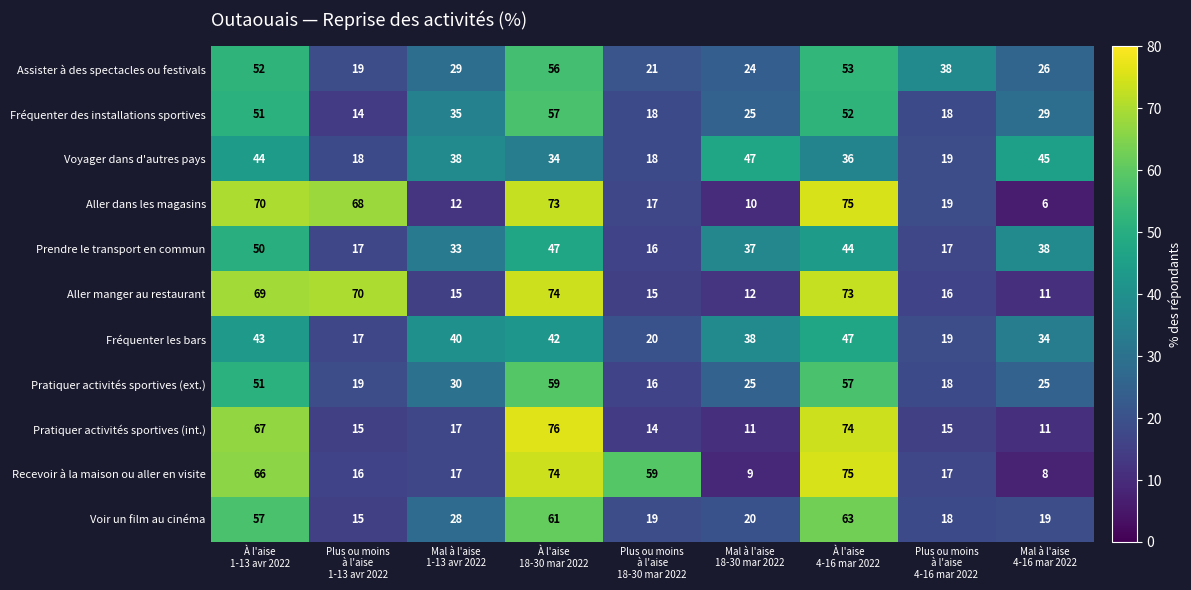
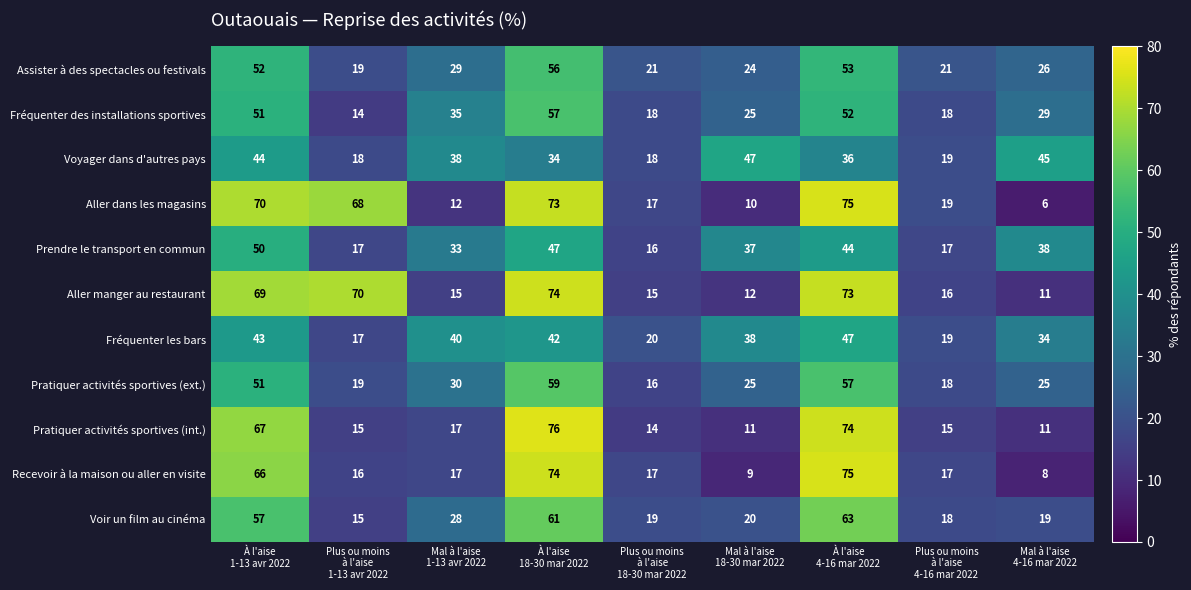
  {
    "Assister à des spectacles ou festivals": {
      "À l'aise 1-13 avr 2022": 52,
      "Plus ou moins à l'aise 1-13 avr 2022": 19,
      "Mal à l'aise 1-13 avr 2022": 29,
      "À l'aise 18-30 mar 2022": 56,
      "Plus ou moins à l'aise 18-30 mar 2022": 21,
      "Mal à l'aise 18-30 mar 2022": 24,
      "À l'aise 4-16 mar 2022": 53,
-     "Plus ou moins à l'aise 4-16 mar 2022": 38,
+     "Plus ou moins à l'aise 4-16 mar 2022": 21,
      "Mal à l'aise 4-16 mar 2022": 26
    },
    "Fréquenter des installations sportives": {
      "À l'aise 1-13 avr 2022": 51,
      "Plus ou moins à l'aise 1-13 avr 2022": 14,
      "Mal à l'aise 1-13 avr 2022": 35,
      "À l'aise 18-30 mar 2022": 57,
      "Plus ou moins à l'aise 18-30 mar 2022": 18,
      "Mal à l'aise 18-30 mar 2022": 25,
      "À l'aise 4-16 mar 2022": 52,
      "Plus ou moins à l'aise 4-16 mar 2022": 18,
      "Mal à l'aise 4-16 mar 2022": 29
    },
    "Voyager dans d'autres pays": {
      "À l'aise 1-13 avr 2022": 44,
      "Plus ou moins à l'aise 1-13 avr 2022": 18,
      "Mal à l'aise 1-13 avr 2022": 38,
      "À l'aise 18-30 mar 2022": 34,
      "Plus ou moins à l'aise 18-30 mar 2022": 18,
      "Mal à l'aise 18-30 mar 2022": 47,
      "À l'aise 4-16 mar 2022": 36,
      "Plus ou moins à l'aise 4-16 mar 2022": 19,
      "Mal à l'aise 4-16 mar 2022": 45
    },
    "Aller dans les magasins": {
      "À l'aise 1-13 avr 2022": 70,
      "Plus ou moins à l'aise 1-13 avr 2022": 68,
      "Mal à l'aise 1-13 avr 2022": 12,
      "À l'aise 18-30 mar 2022": 73,
      "Plus ou moins à l'aise 18-30 mar 2022": 17,
      "Mal à l'aise 18-30 mar 2022": 10,
      "À l'aise 4-16 mar 2022": 75,
      "Plus ou moins à l'aise 4-16 mar 2022": 19,
      "Mal à l'aise 4-16 mar 2022": 6
    },
    "Prendre le transport en commun": {
      "À l'aise 1-13 avr 2022": 50,
      "Plus ou moins à l'aise 1-13 avr 2022": 17,
      "Mal à l'aise 1-13 avr 2022": 33,
      "À l'aise 18-30 mar 2022": 47,
      "Plus ou moins à l'aise 18-30 mar 2022": 16,
      "Mal à l'aise 18-30 mar 2022": 37,
      "À l'aise 4-16 mar 2022": 44,
      "Plus ou moins à l'aise 4-16 mar 2022": 17,
      "Mal à l'aise 4-16 mar 2022": 38
    },
    "Aller manger au restaurant": {
      "À l'aise 1-13 avr 2022": 69,
      "Plus ou moins à l'aise 1-13 avr 2022": 70,
      "Mal à l'aise 1-13 avr 2022": 15,
      "À l'aise 18-30 mar 2022": 74,
      "Plus ou moins à l'aise 18-30 mar 2022": 15,
      "Mal à l'aise 18-30 mar 2022": 12,
      "À l'aise 4-16 mar 2022": 73,
      "Plus ou moins à l'aise 4-16 mar 2022": 16,
      "Mal à l'aise 4-16 mar 2022": 11
    },
    "Fréquenter les bars": {
      "À l'aise 1-13 avr 2022": 43,
      "Plus ou moins à l'aise 1-13 avr 2022": 17,
      "Mal à l'aise 1-13 avr 2022": 40,
      "À l'aise 18-30 mar 2022": 42,
      "Plus ou moins à l'aise 18-30 mar 2022": 20,
      "Mal à l'aise 18-30 mar 2022": 38,
      "À l'aise 4-16 mar 2022": 47,
      "Plus ou moins à l'aise 4-16 mar 2022": 19,
      "Mal à l'aise 4-16 mar 2022": 34
    },
    "Pratiquer activités sportives (ext.)": {
      "À l'aise 1-13 avr 2022": 51,
      "Plus ou moins à l'aise 1-13 avr 2022": 19,
      "Mal à l'aise 1-13 avr 2022": 30,
      "À l'aise 18-30 mar 2022": 59,
      "Plus ou moins à l'aise 18-30 mar 2022": 16,
      "Mal à l'aise 18-30 mar 2022": 25,
      "À l'aise 4-16 mar 2022": 57,
      "Plus ou moins à l'aise 4-16 mar 2022": 18,
      "Mal à l'aise 4-16 mar 2022": 25
    },
    "Pratiquer activités sportives (int.)": {
      "À l'aise 1-13 avr 2022": 67,
      "Plus ou moins à l'aise 1-13 avr 2022": 15,
      "Mal à l'aise 1-13 avr 2022": 17,
      "À l'aise 18-30 mar 2022": 76,
      "Plus ou moins à l'aise 18-30 mar 2022": 14,
      "Mal à l'aise 18-30 mar 2022": 11,
      "À l'aise 4-16 mar 2022": 74,
      "Plus ou moins à l'aise 4-16 mar 2022": 15,
      "Mal à l'aise 4-16 mar 2022": 11
    },
    "Recevoir à la maison ou aller en visite": {
      "À l'aise 1-13 avr 2022": 66,
      "Plus ou moins à l'aise 1-13 avr 2022": 16,
      "Mal à l'aise 1-13 avr 2022": 17,
      "À l'aise 18-30 mar 2022": 74,
-     "Plus ou moins à l'aise 18-30 mar 2022": 59,
+     "Plus ou moins à l'aise 18-30 mar 2022": 17,
      "Mal à l'aise 18-30 mar 2022": 9,
      "À l'aise 4-16 mar 2022": 75,
      "Plus ou moins à l'aise 4-16 mar 2022": 17,
      "Mal à l'aise 4-16 mar 2022": 8
    },
    "Voir un film au cinéma": {
      "À l'aise 1-13 avr 2022": 57,
      "Plus ou moins à l'aise 1-13 avr 2022": 15,
      "Mal à l'aise 1-13 avr 2022": 28,
      "À l'aise 18-30 mar 2022": 61,
      "Plus ou moins à l'aise 18-30 mar 2022": 19,
      "Mal à l'aise 18-30 mar 2022": 20,
      "À l'aise 4-16 mar 2022": 63,
      "Plus ou moins à l'aise 4-16 mar 2022": 18,
      "Mal à l'aise 4-16 mar 2022": 19
    }
  }
